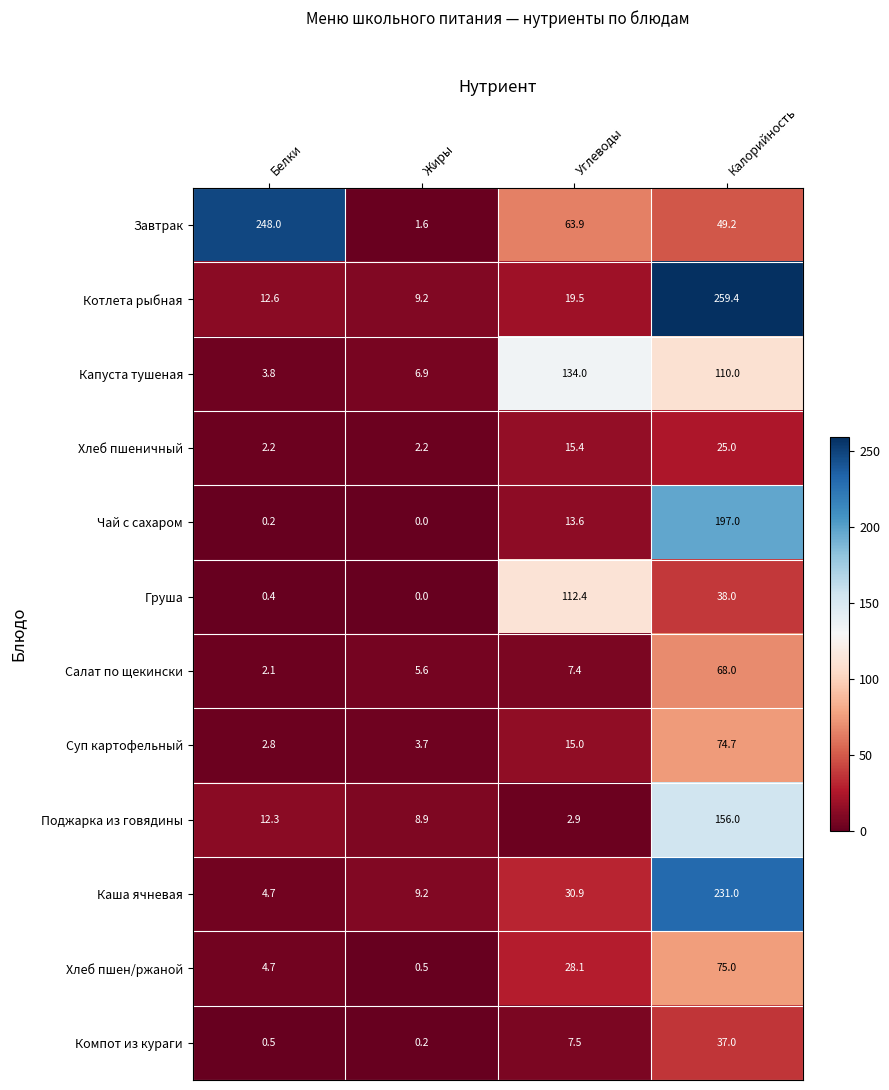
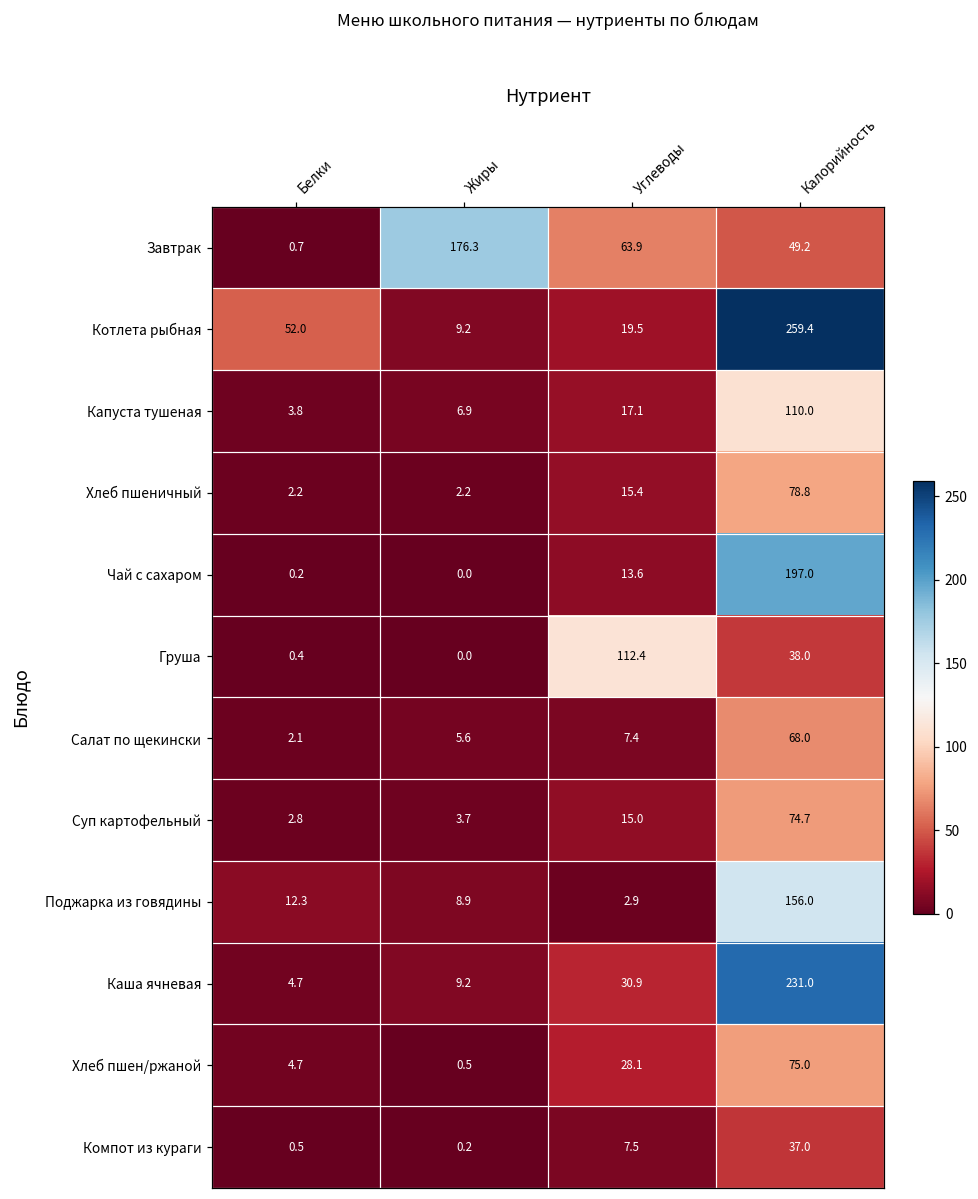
  {
    "Завтрак": {
-     "Белки": 248.0,
-     "Жиры": 1.6,
+     "Белки": 0.7,
+     "Жиры": 176.3,
      "Углеводы": 63.9,
      "Калорийность": 49.2
    },
    "Котлета рыбная": {
-     "Белки": 12.6,
+     "Белки": 52.0,
      "Жиры": 9.2,
      "Углеводы": 19.5,
      "Калорийность": 259.4
    },
    "Капуста тушеная": {
      "Белки": 3.8,
      "Жиры": 6.9,
-     "Углеводы": 134.0,
+     "Углеводы": 17.1,
      "Калорийность": 110.0
    },
    "Хлеб пшеничный": {
      "Белки": 2.2,
      "Жиры": 2.2,
      "Углеводы": 15.4,
-     "Калорийность": 25.0
+     "Калорийность": 78.8
    },
    "Чай с сахаром": {
      "Белки": 0.2,
      "Жиры": 0.0,
      "Углеводы": 13.6,
      "Калорийность": 197.0
    },
    "Груша": {
      "Белки": 0.4,
      "Жиры": 0.0,
      "Углеводы": 112.4,
      "Калорийность": 38.0
    },
    "Салат по щекински": {
      "Белки": 2.1,
      "Жиры": 5.6,
      "Углеводы": 7.4,
      "Калорийность": 68.0
    },
    "Суп картофельный": {
      "Белки": 2.8,
      "Жиры": 3.7,
      "Углеводы": 15.0,
      "Калорийность": 74.7
    },
    "Поджарка из говядины": {
      "Белки": 12.3,
      "Жиры": 8.9,
      "Углеводы": 2.9,
      "Калорийность": 156.0
    },
    "Каша ячневая": {
      "Белки": 4.7,
      "Жиры": 9.2,
      "Углеводы": 30.9,
      "Калорийность": 231.0
    },
    "Хлеб пшен/ржаной": {
      "Белки": 4.7,
      "Жиры": 0.5,
      "Углеводы": 28.1,
      "Калорийность": 75.0
    },
    "Компот из кураги": {
      "Белки": 0.5,
      "Жиры": 0.2,
      "Углеводы": 7.5,
      "Калорийность": 37.0
    }
  }
